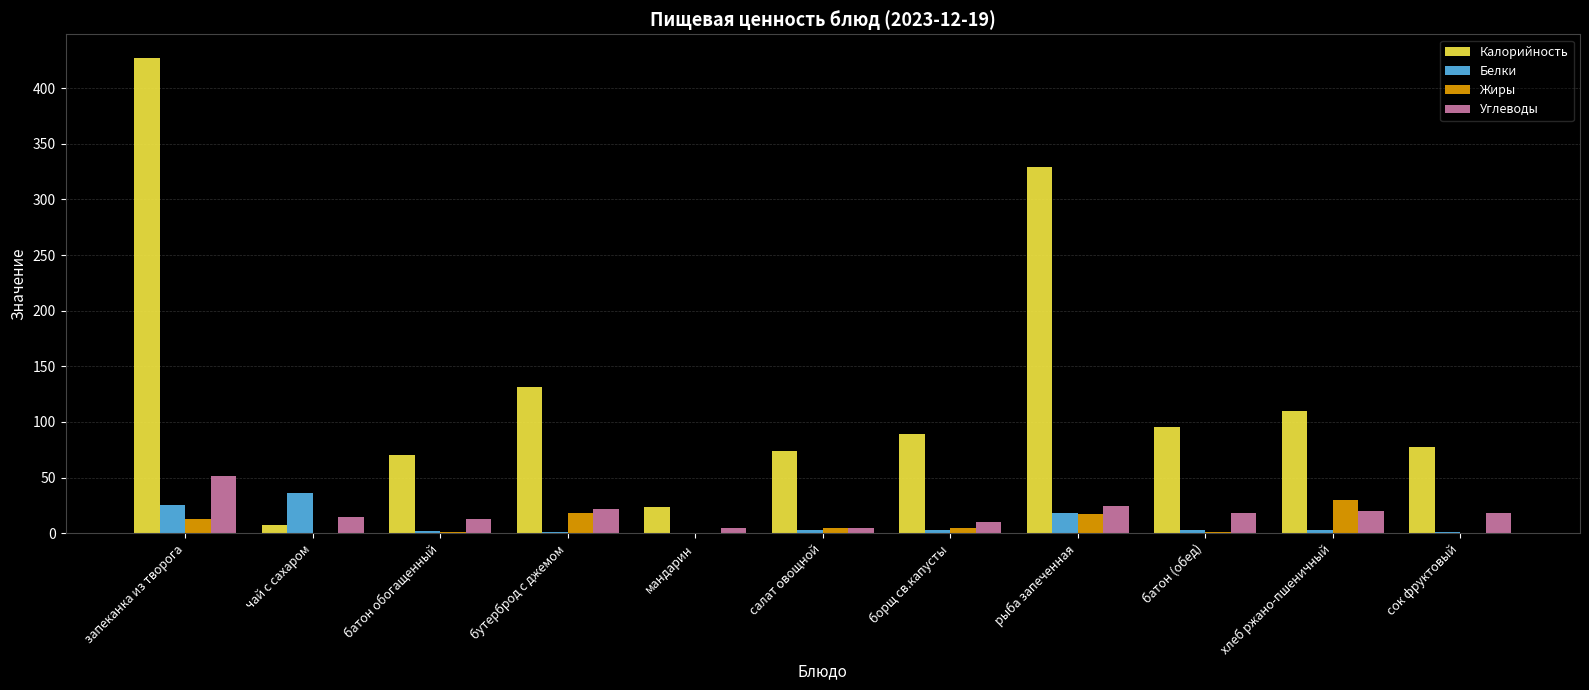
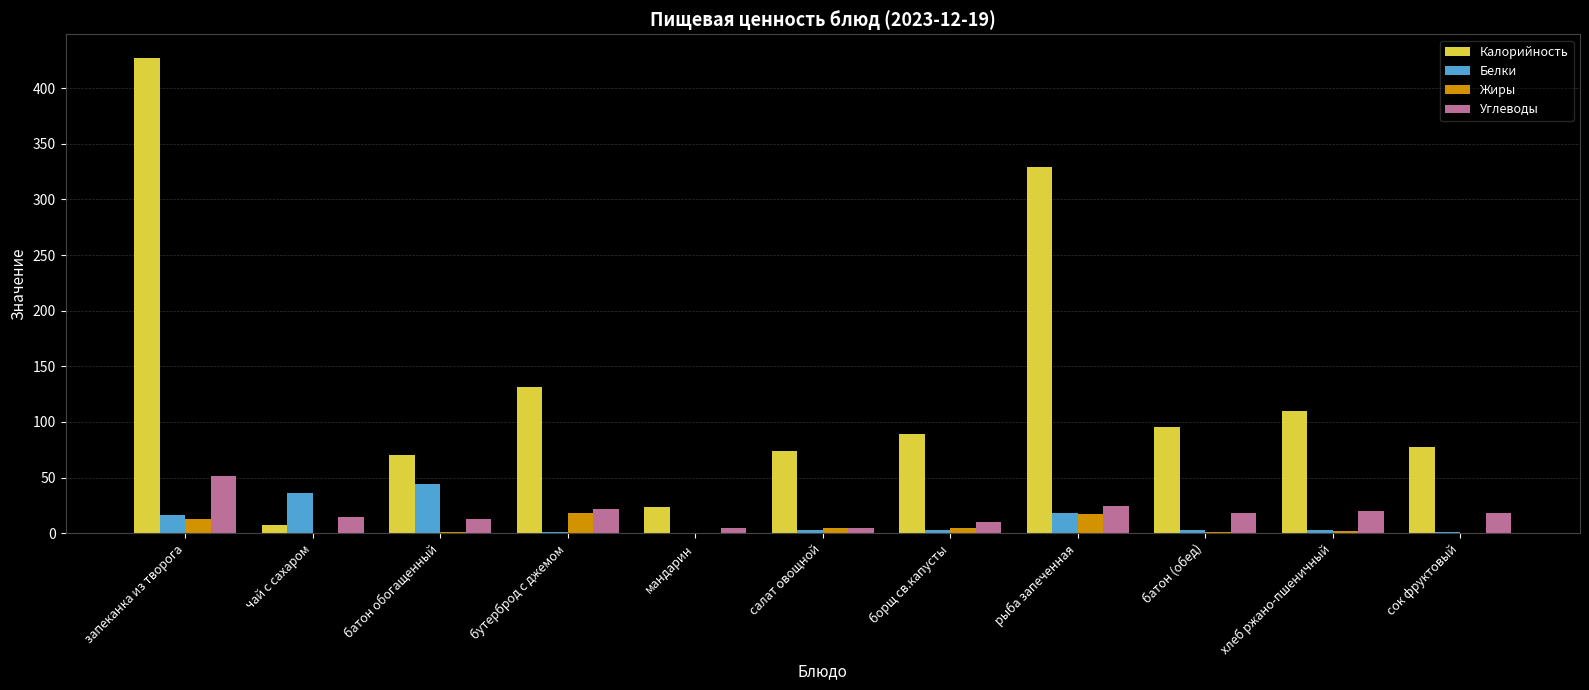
  {
    "Калорийность": {
      "запеканка из творога": 427,
      "чай с сахаром": 7,
      "батон обогащенный": 70,
      "бутерброд с джемом": 132,
      "мандарин": 24,
      "салат овощной": 74,
      "борщ св.капусты": 89,
      "рыба запеченная": 329,
      "батон (обед)": 96,
      "хлеб ржано-пшеничный": 110,
      "сок фруктовый": 78
    },
    "Белки": {
-     "запеканка из творога": 26,
+     "запеканка из творога": 16,
      "чай с сахаром": 36,
-     "батон обогащенный": 2,
+     "батон обогащенный": 44,
      "салат овощной": 3,
      "борщ св.капусты": 3,
      "рыба запеченная": 18,
      "батон (обед)": 3,
      "хлеб ржано-пшеничный": 3
    },
    "Жиры": {
      "запеканка из творога": 13,
      "бутерброд с джемом": 18,
      "салат овощной": 5,
      "борщ св.капусты": 5,
      "рыба запеченная": 18,
-     "хлеб ржано-пшеничный": 30
+     "хлеб ржано-пшеничный": 2
    },
    "Углеводы": {
      "запеканка из творога": 52,
      "чай с сахаром": 15,
      "батон обогащенный": 13,
      "бутерброд с джемом": 22,
      "мандарин": 5,
      "салат овощной": 5,
      "борщ св.капусты": 10,
      "рыба запеченная": 25,
      "батон (обед)": 19,
      "хлеб ржано-пшеничный": 20,
      "сок фруктовый": 18
    }
  }
